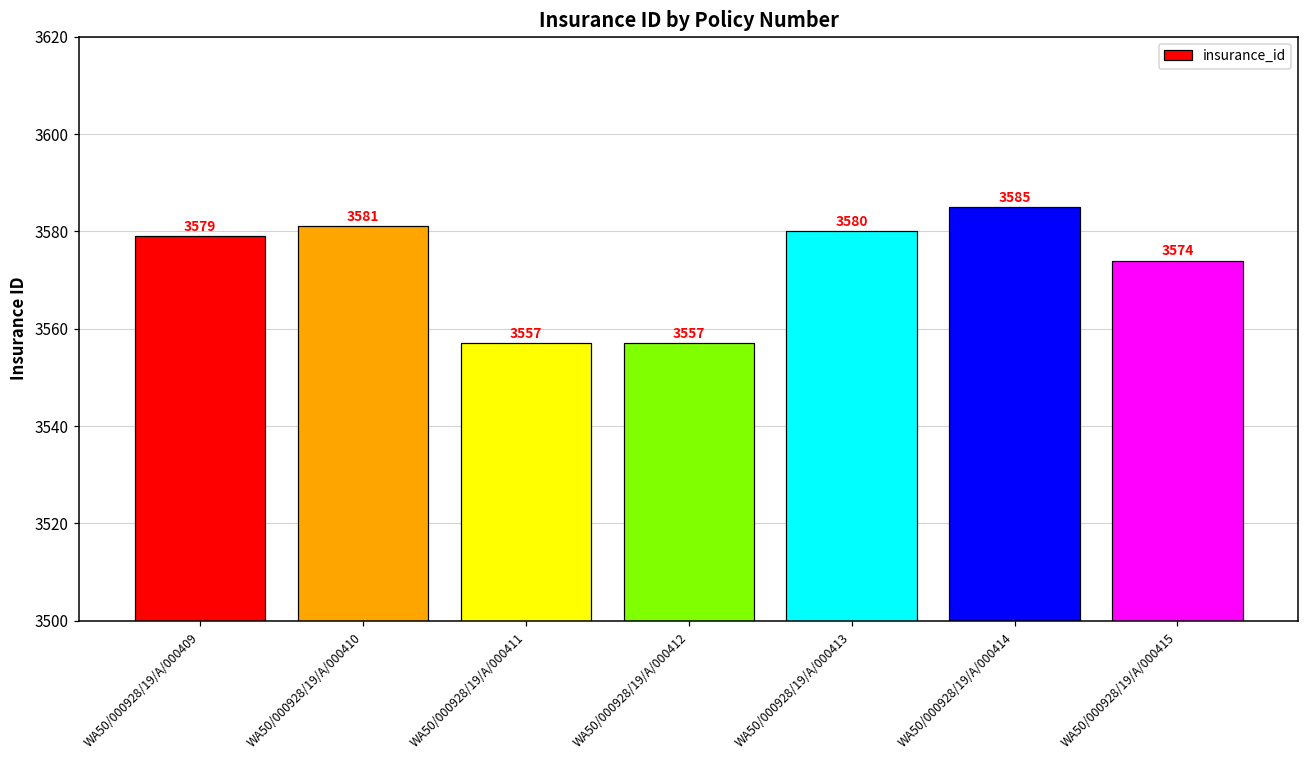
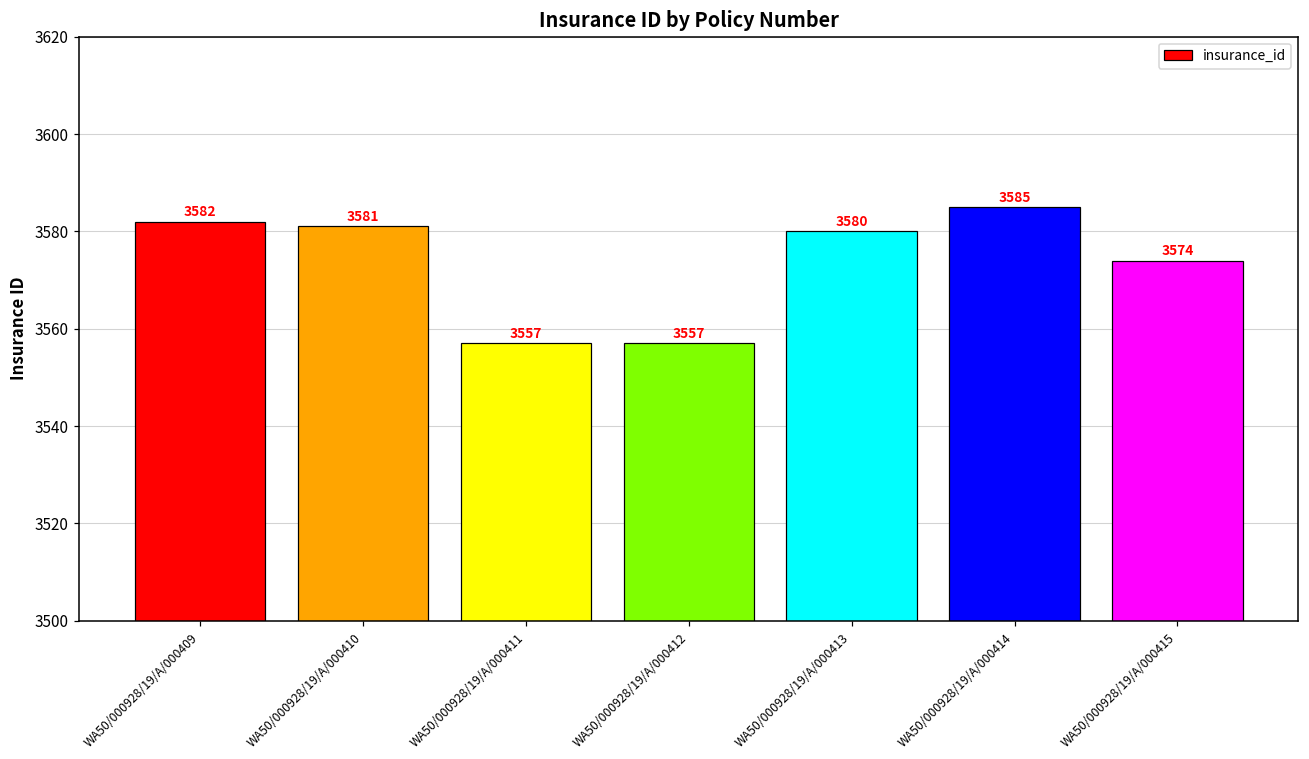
  {
-   "WA50/000928/19/A/000409": 3579,
+   "WA50/000928/19/A/000409": 3582,
    "WA50/000928/19/A/000410": 3581,
    "WA50/000928/19/A/000411": 3557,
    "WA50/000928/19/A/000412": 3557,
    "WA50/000928/19/A/000413": 3580,
    "WA50/000928/19/A/000414": 3585,
    "WA50/000928/19/A/000415": 3574
  }
